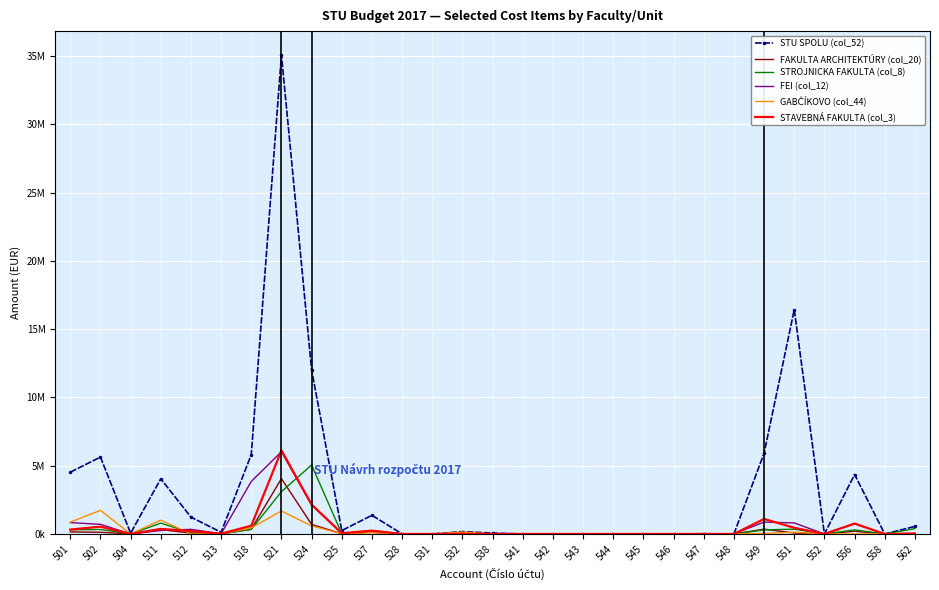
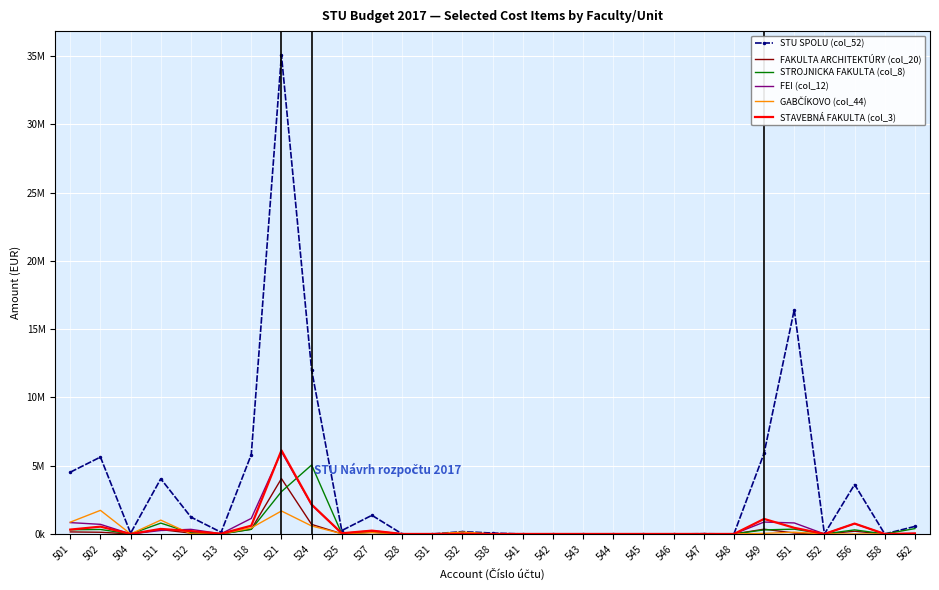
  {
    "STU SPOLU (col_52)": {
      "501": 4500000,
      "502": 5600000,
      "511": 4000000,
      "512": 1200000,
      "518": 5800000,
      "521": 35100000,
      "524": 12000000,
      "525": 300000,
      "527": 1400000,
      "549": 5900000,
      "551": 16400000,
-     "556": 4400000
+     "556": 3600000
    },
    "FAKULTA ARCHITEKTÚRY (col_20)": {
      "502": 100000,
      "521": 4100000
    },
    "STROJNICKA FAKULTA (col_8)": {
      "502": 300000,
      "511": 800000,
      "521": 3100000
    },
    "FEI (col_12)": {
-     "518": 3800000,
+     "518": 1100000,
      "549": 900000,
      "551": 800000
    },
    "GABČÍKOVO (col_44)": {
      "502": 1700000,
      "511": 1000000,
      "521": 1700000,
      "549": 0,
      "556": 0
    },
    "STAVEBNÁ FAKULTA (col_3)": {
      "549": 1100000
    }
  }
